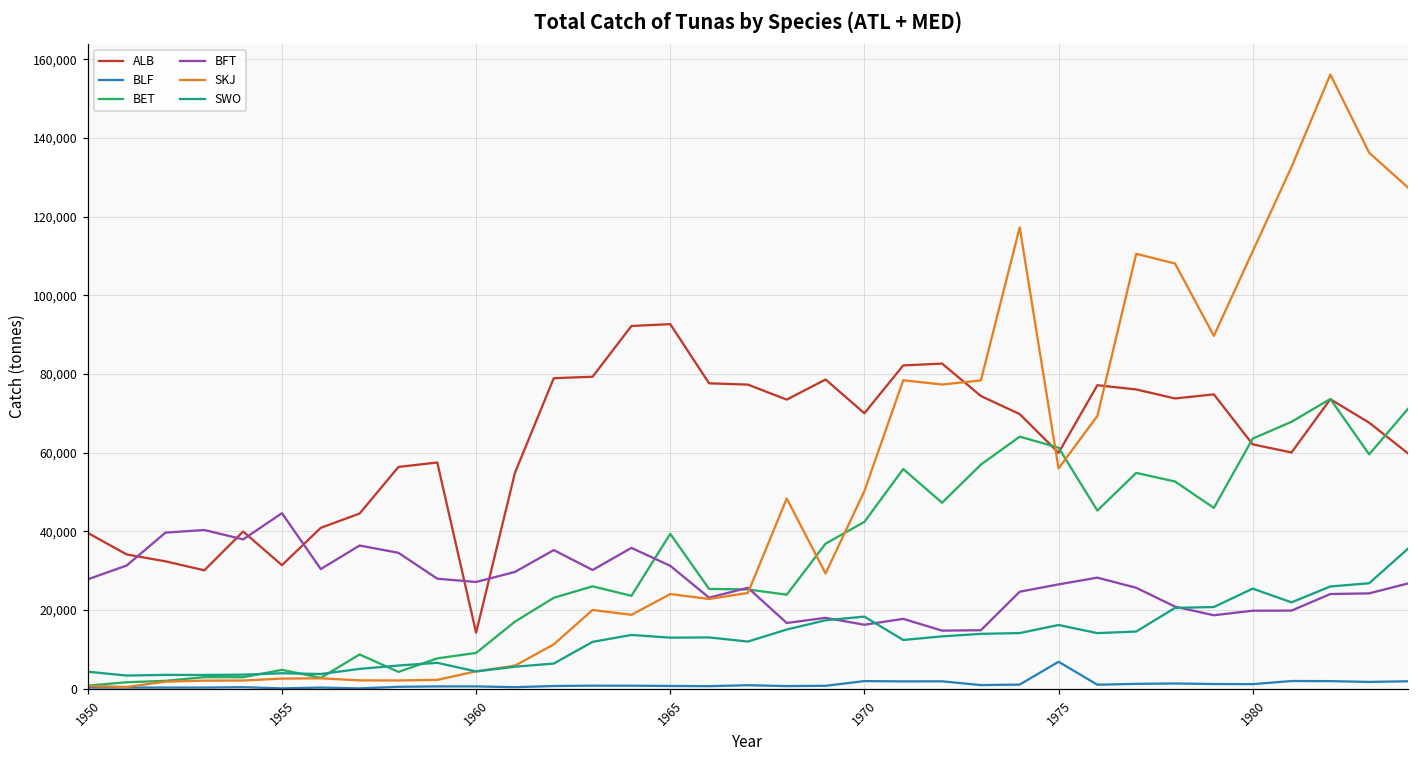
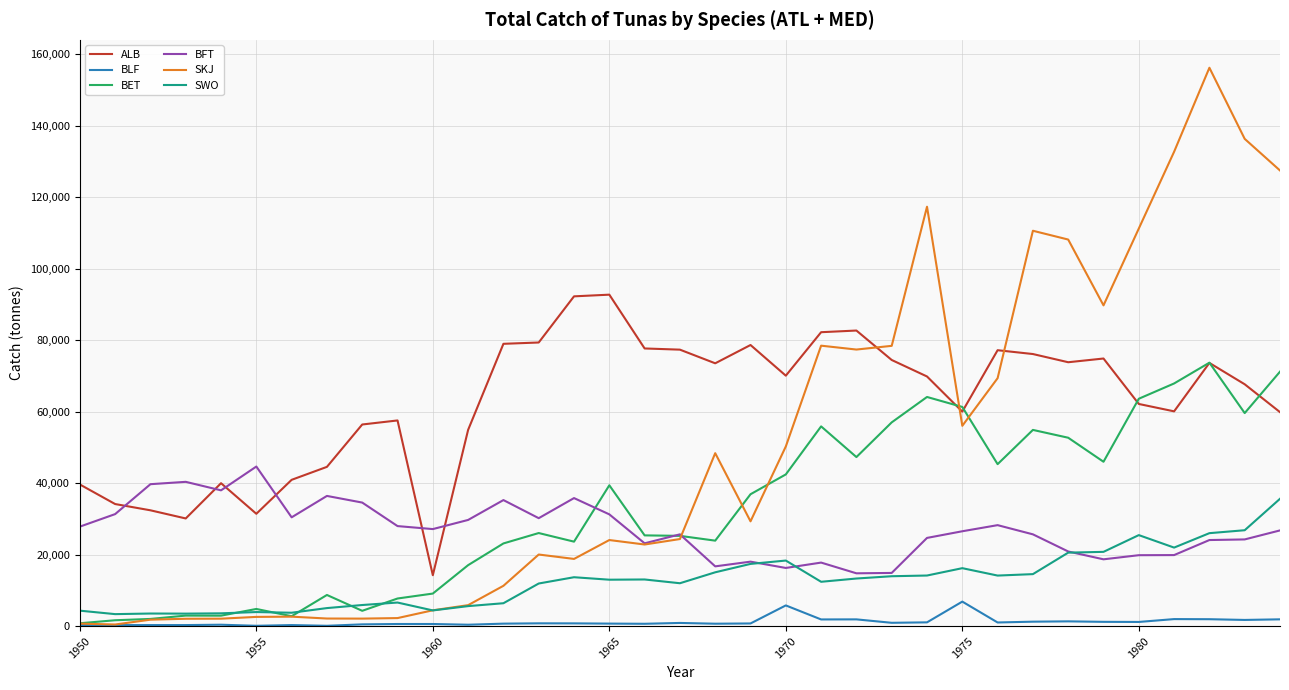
  {
    "ALB": {
      "1950": "40,000",
      "1955": "31,000",
      "1960": "14,000",
      "1965": "93,000",
      "1970": "70,000",
      "1975": "60,000",
      "1980": "62,000"
    },
    "BLF": {
      "1955": "0",
      "1960": "1,000",
      "1965": "1,000",
-     "1970": "2,000",
+     "1970": "6,000",
      "1975": "7,000",
      "1980": "1,000"
    },
    "BFT": {
      "1950": "28,000",
      "1955": "45,000",
      "1960": "27,000",
      "1965": "31,000",
      "1970": "16,000",
      "1975": "27,000",
      "1980": "20,000"
    },
    "SKJ": {
      "1955": "3,000",
      "1965": "24,000",
      "1970": "50,000",
      "1975": "56,000",
      "1980": "111,000"
    }
  }
